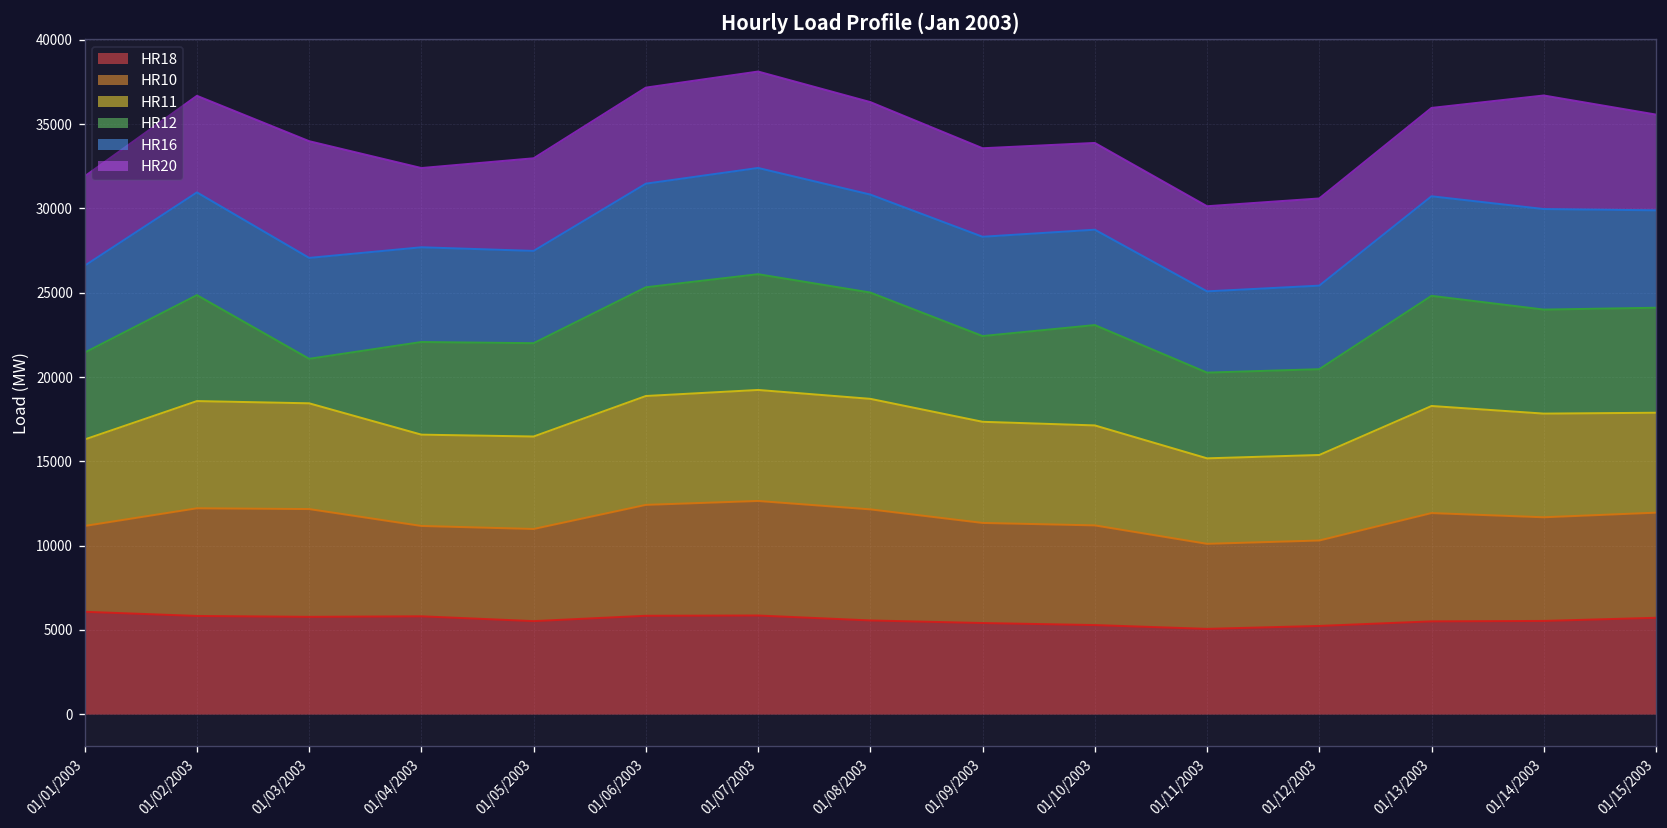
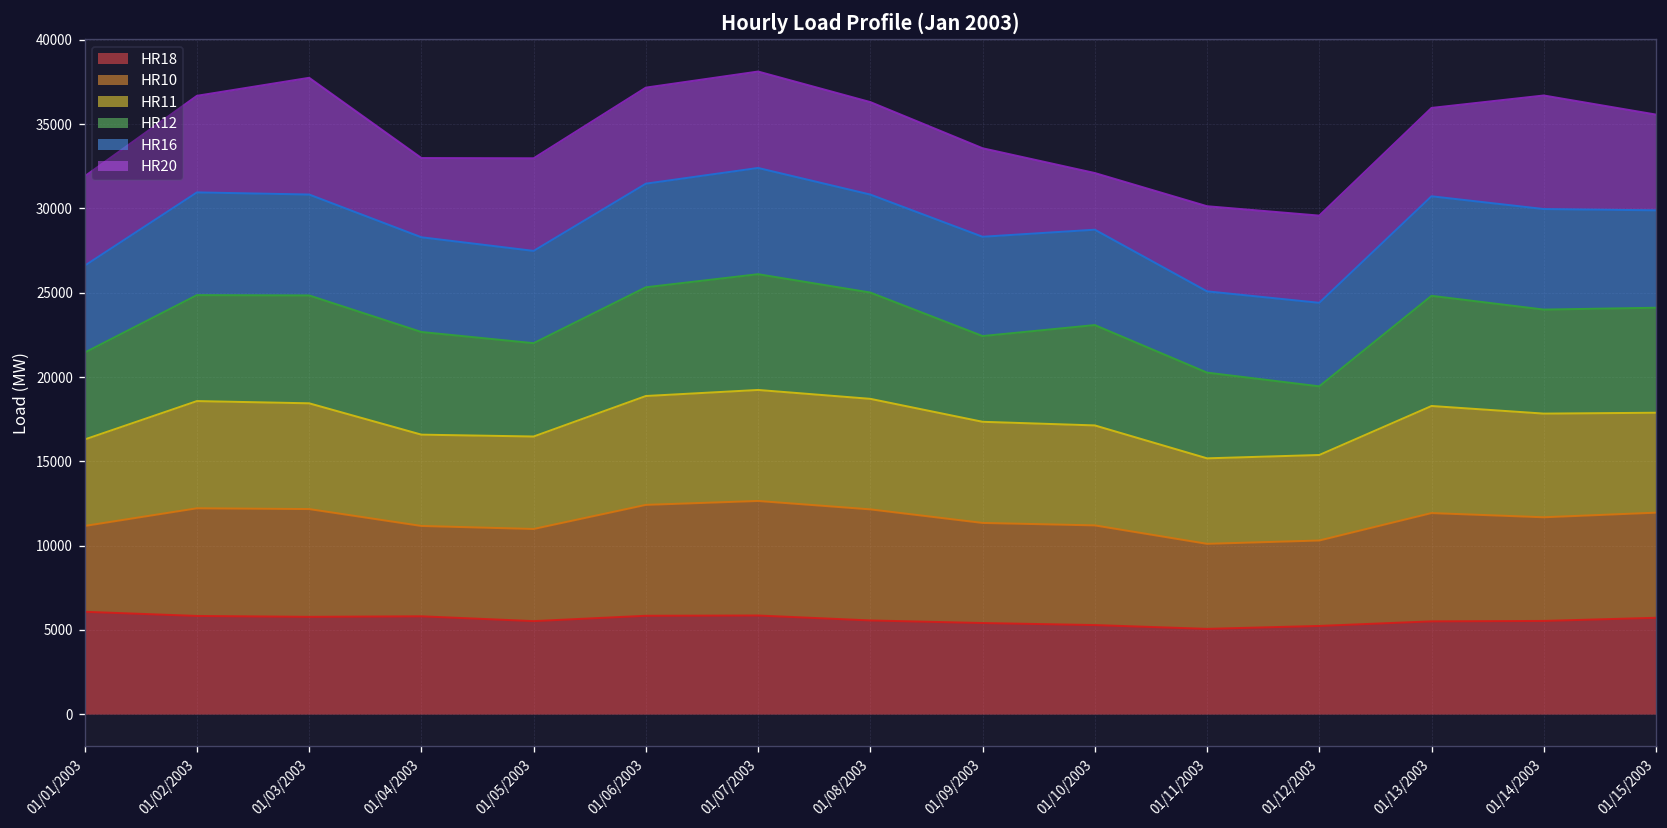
  {
    "HR18": {
      "01/01/2003": 6100,
      "01/02/2003": 5800,
      "01/03/2003": 5800,
      "01/04/2003": 5800,
      "01/05/2003": 5500,
      "01/06/2003": 5800,
      "01/07/2003": 5800,
      "01/08/2003": 5600,
      "01/09/2003": 5400,
      "01/10/2003": 5300,
      "01/11/2003": 5100,
      "01/12/2003": 5200,
      "01/13/2003": 5500,
      "01/14/2003": 5500,
      "01/15/2003": 5700
    },
    "HR12": {
      "01/01/2003": 5200,
      "01/02/2003": 6300,
-     "01/03/2003": 2600,
-     "01/04/2003": 5500,
+     "01/03/2003": 6400,
+     "01/04/2003": 6100,
      "01/05/2003": 5500,
      "01/06/2003": 6500,
      "01/07/2003": 6900,
      "01/08/2003": 6300,
      "01/09/2003": 5100,
      "01/10/2003": 6000,
      "01/11/2003": 5100,
-     "01/12/2003": 5100,
+     "01/12/2003": 4100,
      "01/13/2003": 6500,
      "01/14/2003": 6200,
      "01/15/2003": 6200
    },
    "HR16": {
      "01/01/2003": 5200,
      "01/02/2003": 6100,
      "01/03/2003": 6000,
      "01/04/2003": 5600,
      "01/05/2003": 5500,
      "01/06/2003": 6100,
      "01/07/2003": 6300,
      "01/08/2003": 5800,
      "01/09/2003": 5900,
      "01/10/2003": 5700,
      "01/11/2003": 4800,
      "01/12/2003": 5000,
      "01/13/2003": 5900,
      "01/14/2003": 6000,
      "01/15/2003": 5800
    },
    "HR20": {
      "01/01/2003": 5300,
      "01/02/2003": 5700,
      "01/03/2003": 6900,
      "01/04/2003": 4700,
      "01/05/2003": 5500,
      "01/06/2003": 5700,
      "01/07/2003": 5700,
      "01/08/2003": 5500,
      "01/09/2003": 5300,
-     "01/10/2003": 5100,
+     "01/10/2003": 3400,
      "01/11/2003": 5100,
      "01/12/2003": 5200,
      "01/13/2003": 5200,
      "01/14/2003": 6700,
      "01/15/2003": 5700
    }
  }
